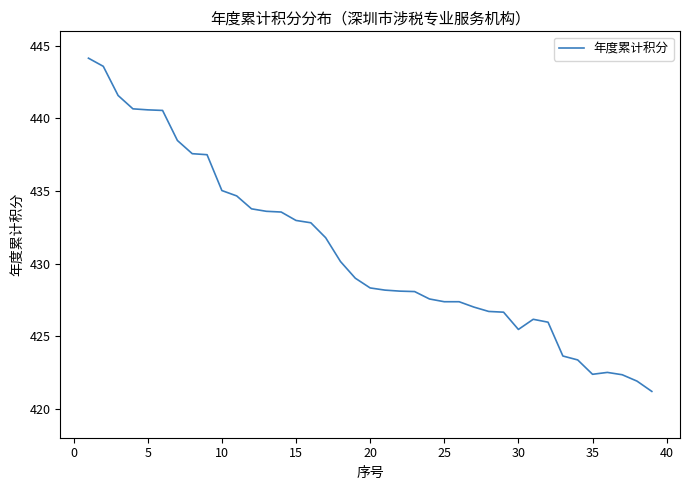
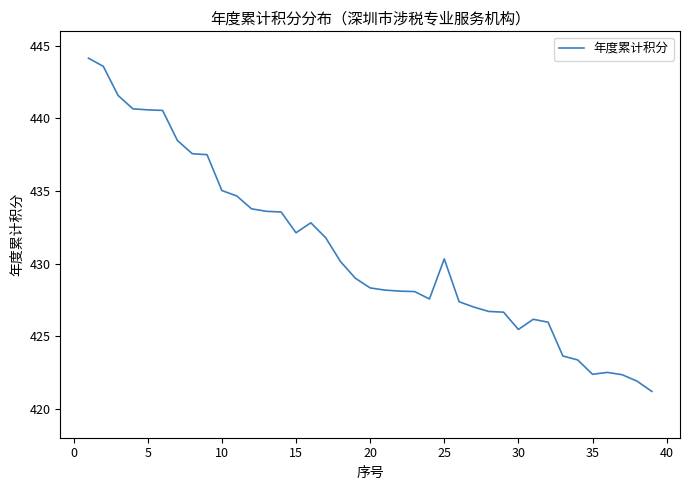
  {
    "5": 440.6,
    "10": 435.0,
-   "15": 433.0,
+   "15": 432.1,
    "20": 428.3,
-   "25": 427.4,
+   "25": 430.3,
    "30": 425.5,
    "35": 422.4
  }
